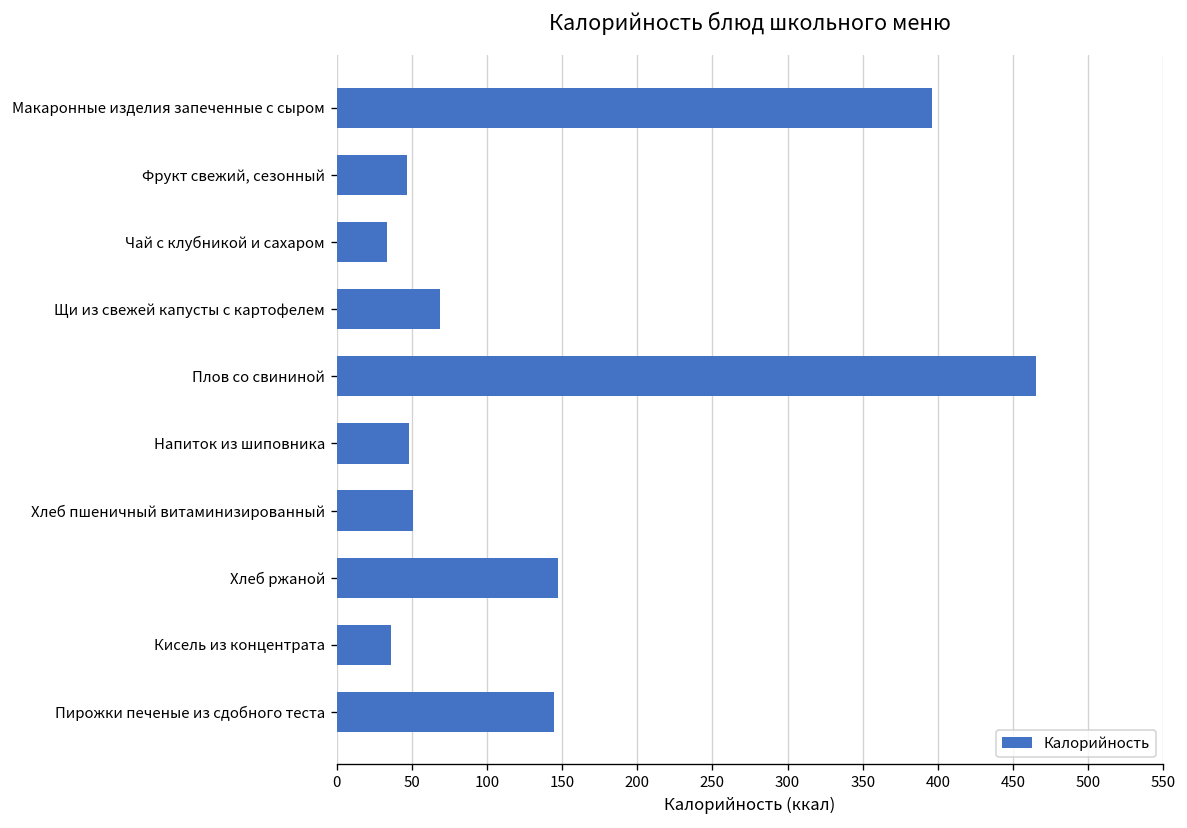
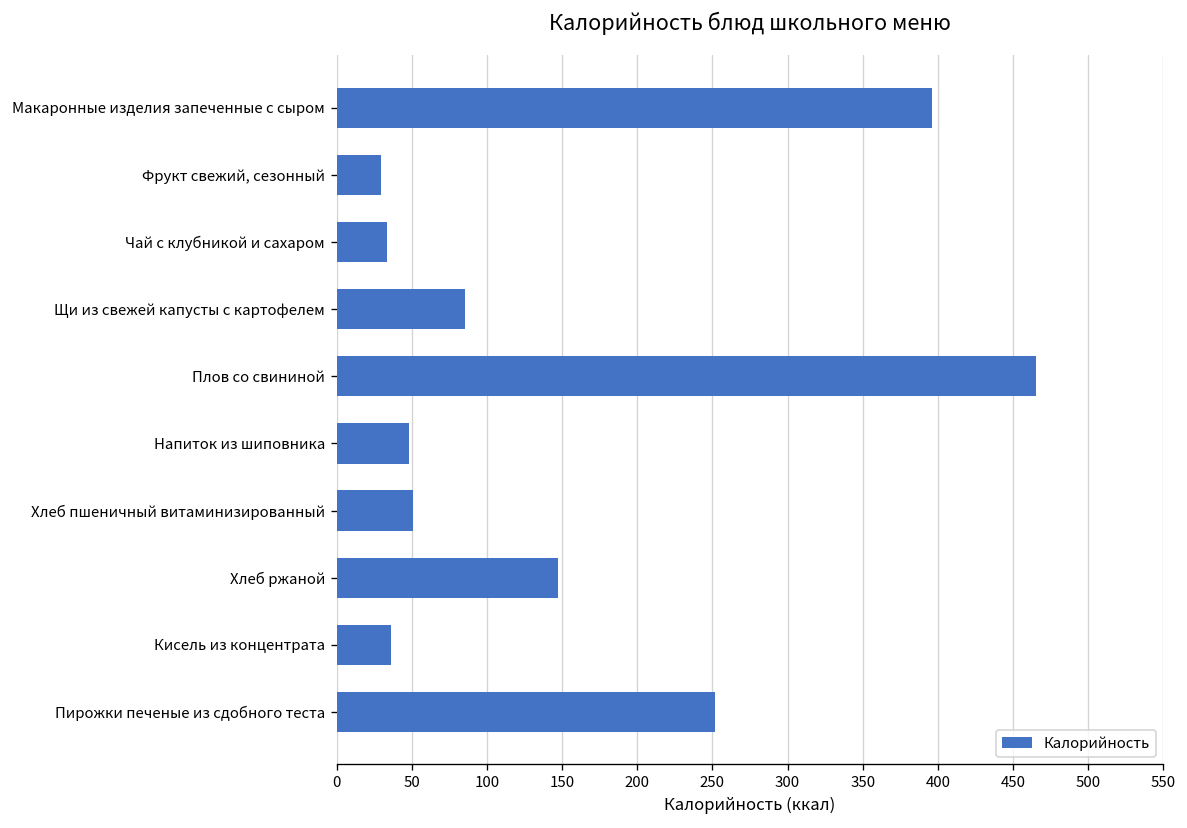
  {
    "Макаронные изделия запеченные с сыром": 396,
-   "Фрукт свежий, сезонный": 47,
+   "Фрукт свежий, сезонный": 30,
    "Чай с клубникой и сахаром": 33,
-   "Щи из свежей капусты с картофелем": 69,
+   "Щи из свежей капусты с картофелем": 85,
    "Плов со свининой": 466,
    "Напиток из шиповника": 48,
    "Хлеб пшеничный витаминизированный": 51,
    "Хлеб ржаной": 147,
    "Кисель из концентрата": 36,
-   "Пирожки печеные из сдобного теста": 145
+   "Пирожки печеные из сдобного теста": 252
  }
